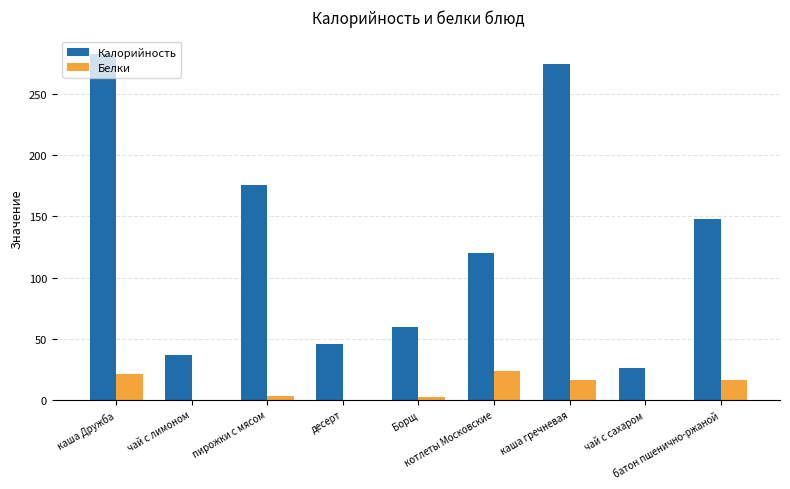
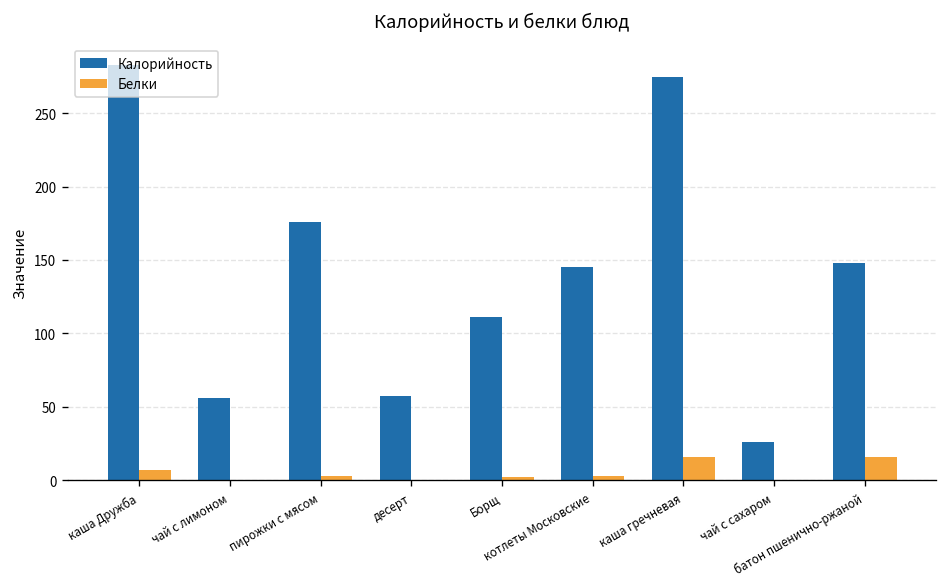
  {
    "Калорийность": {
-     "чай с лимоном": 37,
+     "чай с лимоном": 56,
      "пирожки с мясом": 176,
-     "десерт": 46,
-     "Борщ": 60,
-     "котлеты Московские": 120,
+     "десерт": 57,
+     "Борщ": 111,
+     "котлеты Московские": 145,
      "каша гречневая": 275,
      "чай с сахаром": 26,
      "батон пшенично-ржаной": 148
    },
    "Белки": {
-     "каша Дружба": 21,
+     "каша Дружба": 7,
      "чай с лимоном": 0,
      "пирожки с мясом": 3,
      "десерт": 0,
-     "котлеты Московские": 24,
+     "котлеты Московские": 3,
      "каша гречневая": 16,
      "чай с сахаром": 0,
      "батон пшенично-ржаной": 16
    }
  }
